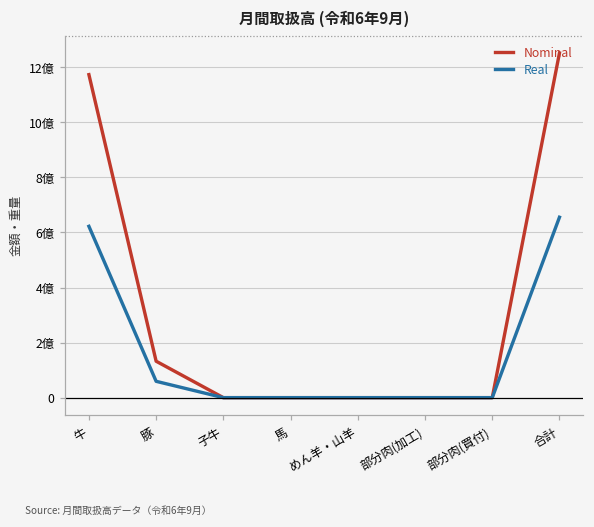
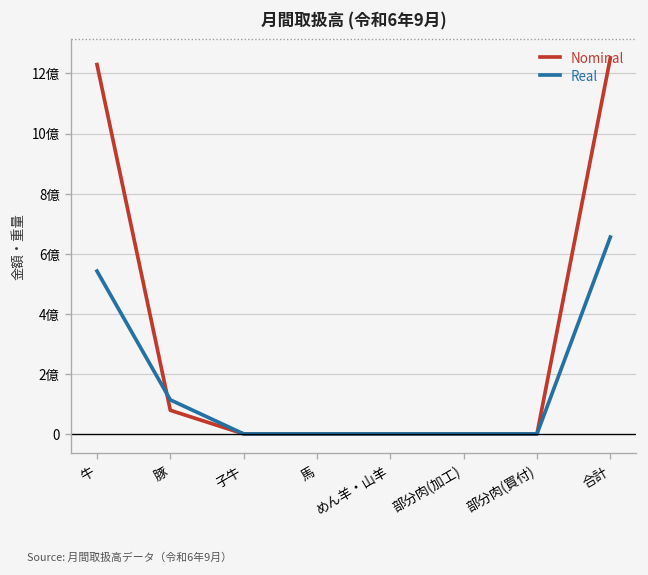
  {
    "Nominal": {
-     "牛": "11.7億",
-     "豚": "1.3億",
+     "牛": "12.3億",
+     "豚": "0.8億",
      "合計": "12.5億"
    },
    "Real": {
-     "牛": "6.2億",
-     "豚": "0.6億",
+     "牛": "5.4億",
+     "豚": "1.1億",
      "合計": "6.6億"
    }
  }
